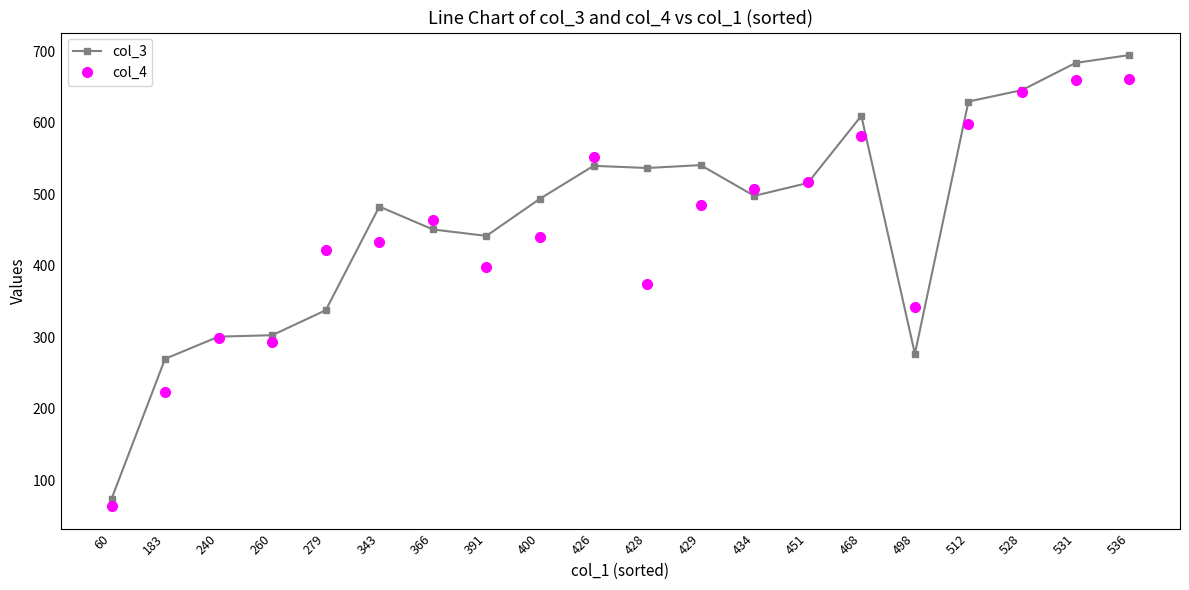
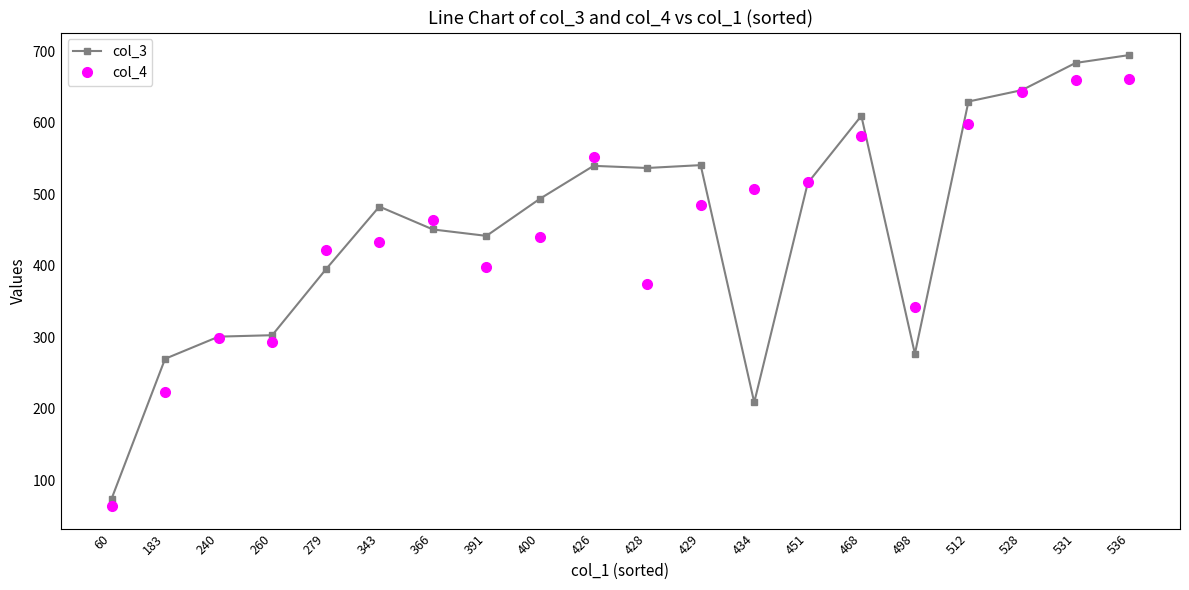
  {
    "col_3": {
      "60": 70,
      "183": 270,
      "260": 300,
-     "279": 340,
+     "279": 400,
      "343": 480,
      "366": 450,
      "391": 440,
      "400": 490,
      "426": 540,
      "428": 540,
      "429": 540,
-     "434": 500,
+     "434": 210,
      "468": 610,
      "498": 280,
      "512": 630,
      "531": 680,
      "536": 700
    },
    "col_4": {
      "60": 60,
      "183": 220,
      "260": 290,
      "279": 420,
      "343": 430,
      "366": 460,
      "391": 400,
      "400": 440,
      "426": 550,
      "428": 370,
      "429": 490,
      "434": 510,
      "468": 580,
      "498": 340,
      "512": 600,
      "531": 660,
      "536": 660
    }
  }
